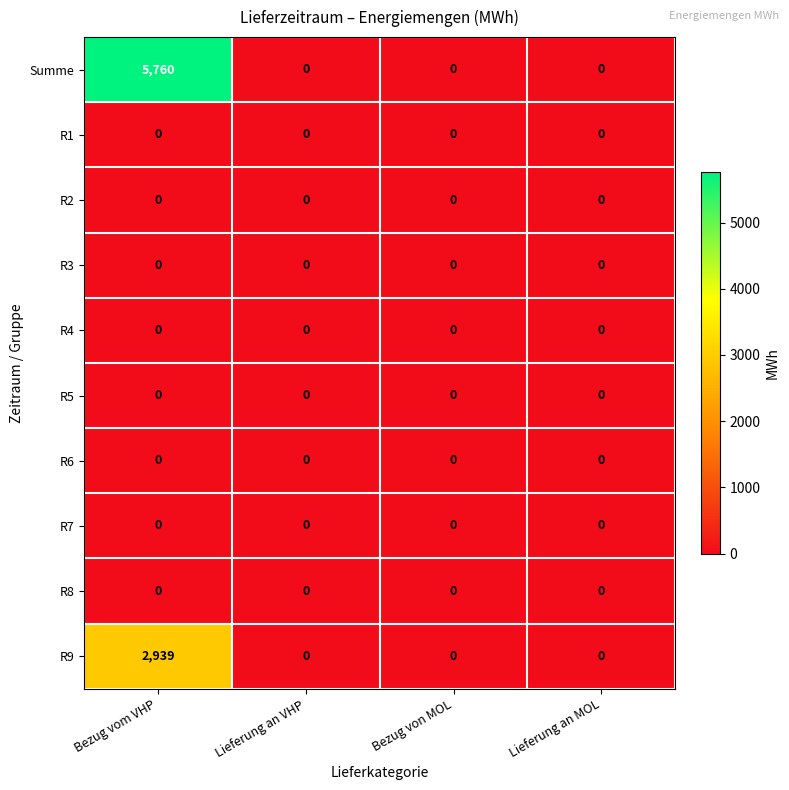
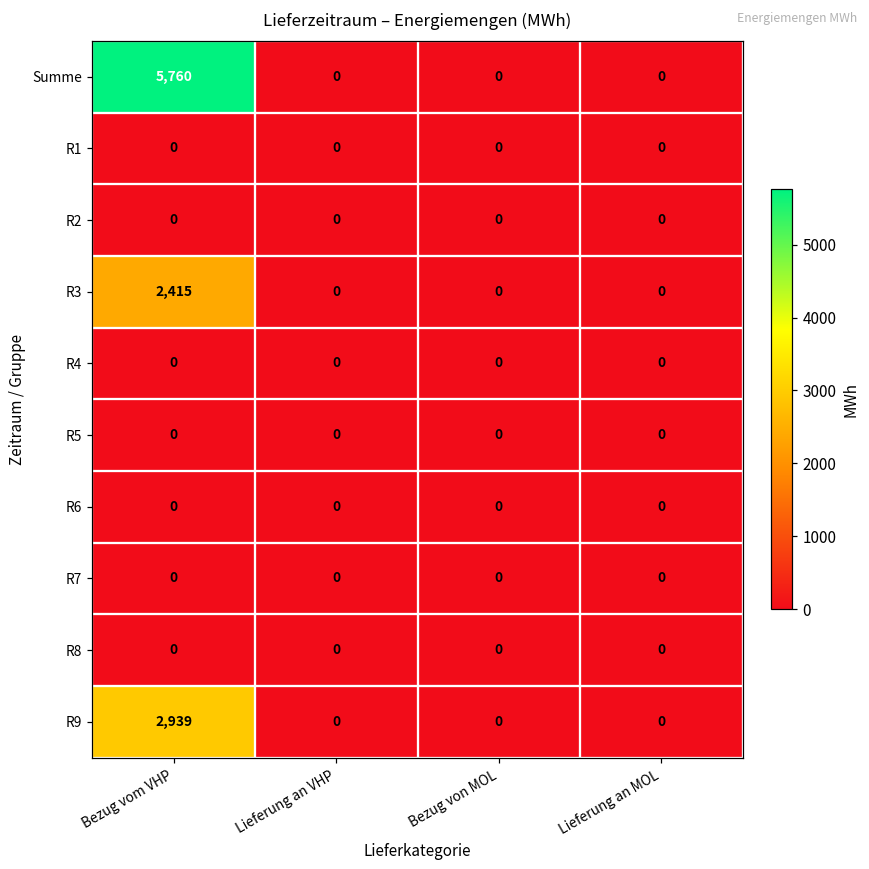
  {
    "Summe": {
      "Bezug vom VHP": "5,760",
      "Lieferung an VHP": "0",
      "Bezug von MOL": "0",
      "Lieferung an MOL": "0"
    },
    "R1": {
      "Bezug vom VHP": "0",
      "Lieferung an VHP": "0",
      "Bezug von MOL": "0",
      "Lieferung an MOL": "0"
    },
    "R2": {
      "Bezug vom VHP": "0",
      "Lieferung an VHP": "0",
      "Bezug von MOL": "0",
      "Lieferung an MOL": "0"
    },
    "R3": {
-     "Bezug vom VHP": "0",
+     "Bezug vom VHP": "2,415",
      "Lieferung an VHP": "0",
      "Bezug von MOL": "0",
      "Lieferung an MOL": "0"
    },
    "R4": {
      "Bezug vom VHP": "0",
      "Lieferung an VHP": "0",
      "Bezug von MOL": "0",
      "Lieferung an MOL": "0"
    },
    "R5": {
      "Bezug vom VHP": "0",
      "Lieferung an VHP": "0",
      "Bezug von MOL": "0",
      "Lieferung an MOL": "0"
    },
    "R6": {
      "Bezug vom VHP": "0",
      "Lieferung an VHP": "0",
      "Bezug von MOL": "0",
      "Lieferung an MOL": "0"
    },
    "R7": {
      "Bezug vom VHP": "0",
      "Lieferung an VHP": "0",
      "Bezug von MOL": "0",
      "Lieferung an MOL": "0"
    },
    "R8": {
      "Bezug vom VHP": "0",
      "Lieferung an VHP": "0",
      "Bezug von MOL": "0",
      "Lieferung an MOL": "0"
    },
    "R9": {
      "Bezug vom VHP": "2,939",
      "Lieferung an VHP": "0",
      "Bezug von MOL": "0",
      "Lieferung an MOL": "0"
    }
  }
